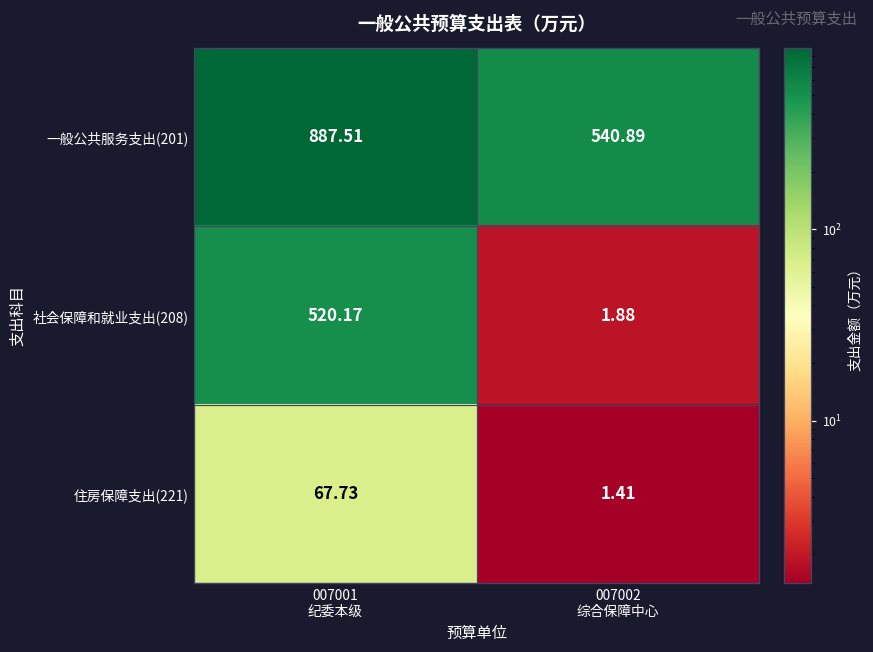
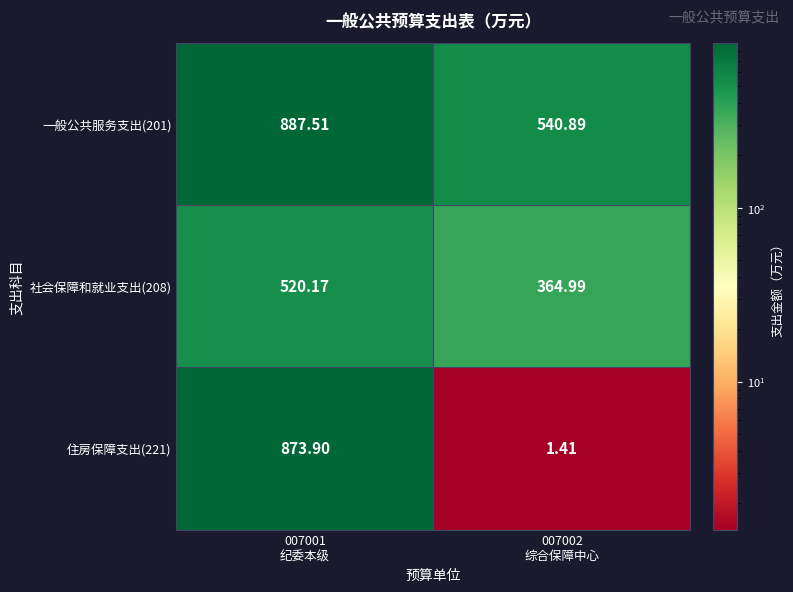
  {
    "一般公共服务支出(201)": {
      "007001 纪委本级": 887.51,
      "007002 综合保障中心": 540.89
    },
    "社会保障和就业支出(208)": {
      "007001 纪委本级": 520.17,
-     "007002 综合保障中心": 1.88
+     "007002 综合保障中心": 364.99
    },
    "住房保障支出(221)": {
-     "007001 纪委本级": 67.73,
+     "007001 纪委本级": 873.90,
      "007002 综合保障中心": 1.41
    }
  }
